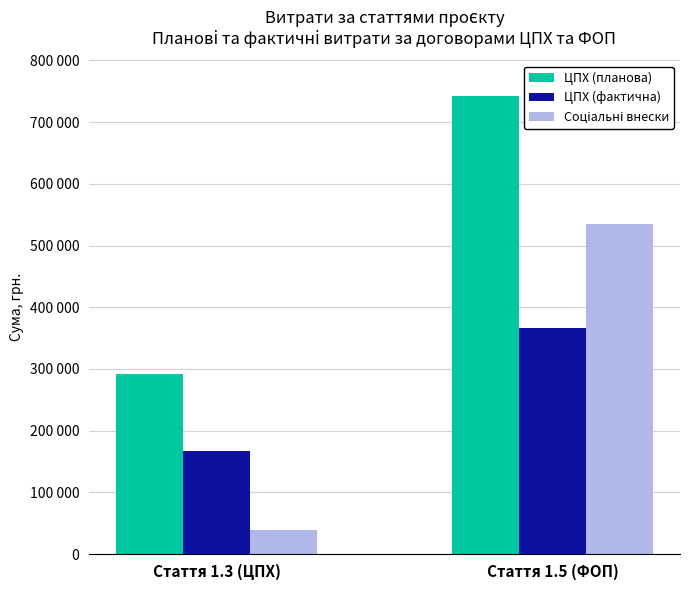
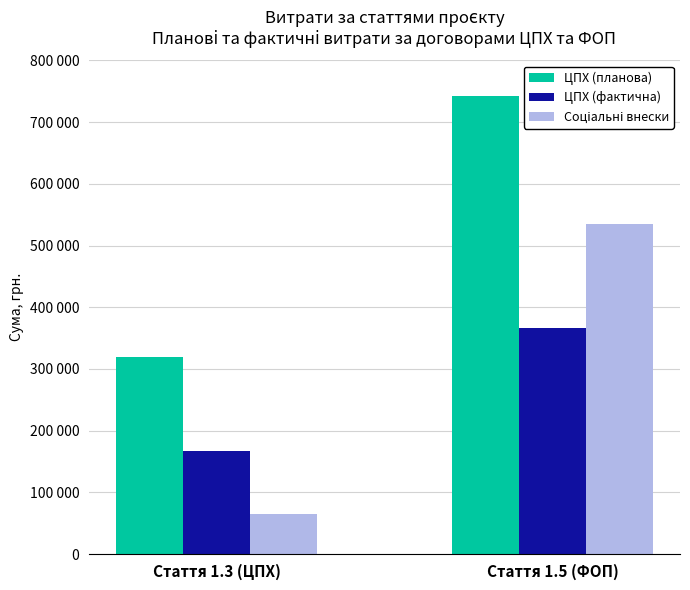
  {
    "ЦПХ (планова)": {
-     "Стаття 1.3 (ЦПХ)": 290000,
+     "Стаття 1.3 (ЦПХ)": 320000,
      "Стаття 1.5 (ФОП)": 740000
    },
    "ЦПХ (фактична)": {
      "Стаття 1.3 (ЦПХ)": 170000,
      "Стаття 1.5 (ФОП)": 370000
    },
    "Соціальні внески": {
-     "Стаття 1.3 (ЦПХ)": 40000,
+     "Стаття 1.3 (ЦПХ)": 60000,
      "Стаття 1.5 (ФОП)": 540000
    }
  }
